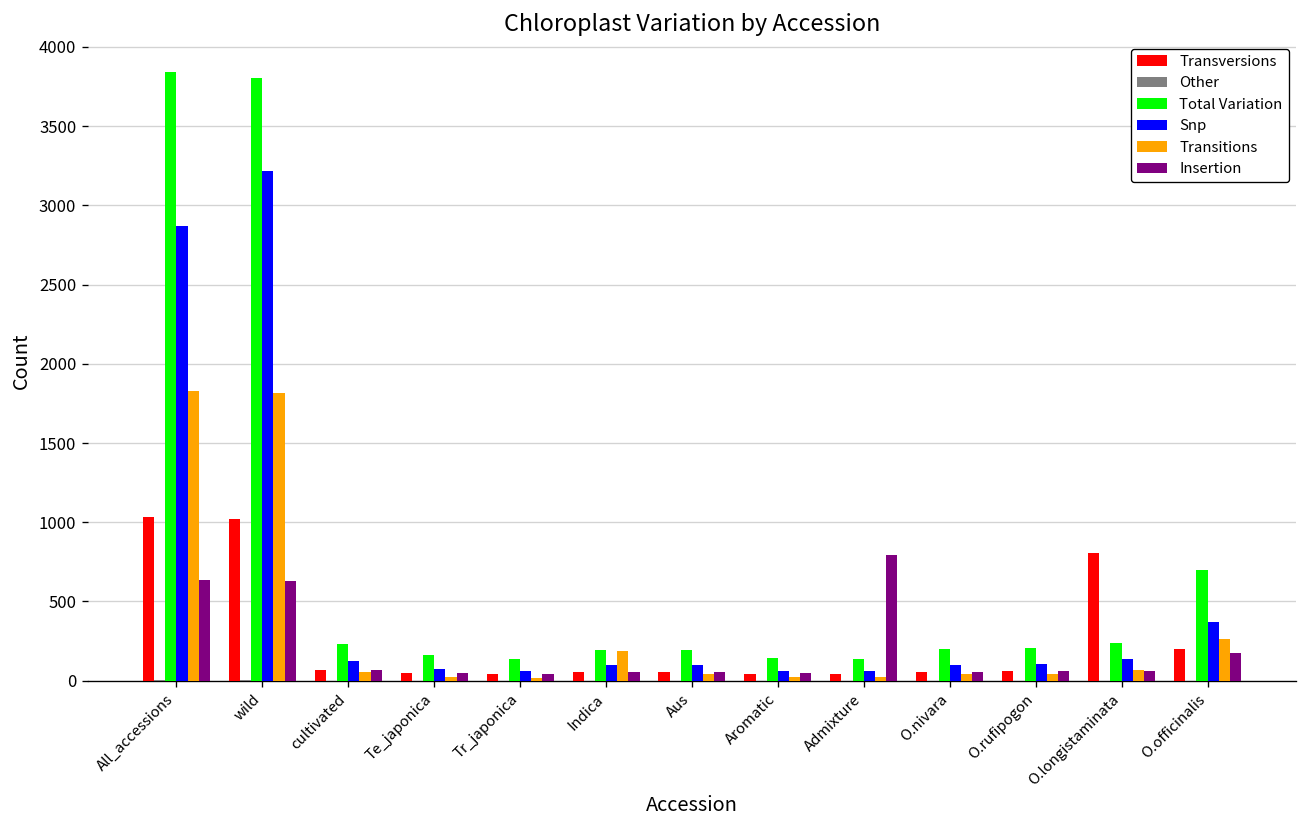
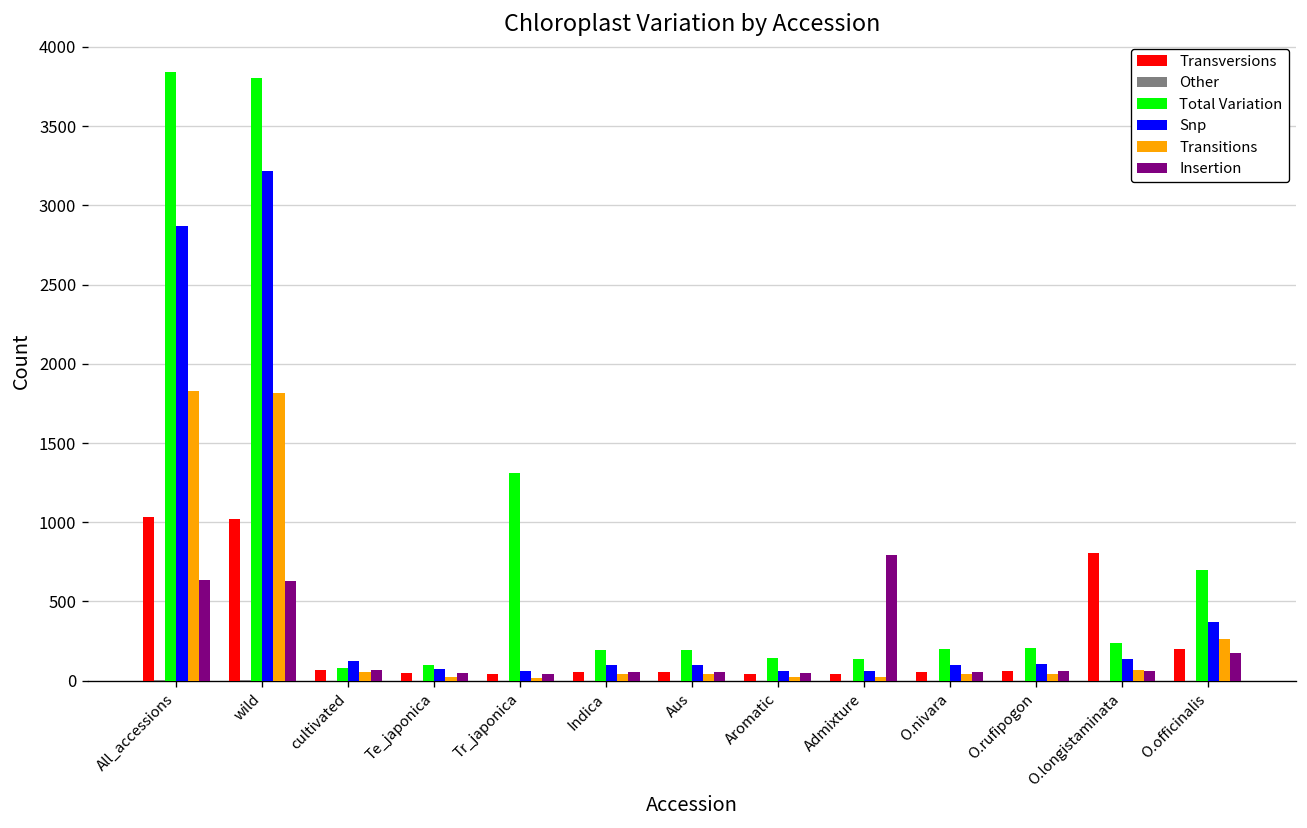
  {
    "Transversions": {
      "All_accessions": 1040,
      "wild": 1020,
      "cultivated": 70,
      "Te_japonica": 50,
      "Tr_japonica": 40,
      "Indica": 60,
      "Aus": 50,
      "Aromatic": 40,
      "Admixture": 40,
      "O.nivara": 60,
      "O.rufipogon": 60,
      "O.longistaminata": 810,
      "O.officinalis": 200
    },
    "Other": {
      "cultivated": 0,
      "Te_japonica": 0,
      "Tr_japonica": 0,
      "Indica": 0,
      "Aus": 0,
      "Aromatic": 0,
      "Admixture": 0,
      "O.nivara": 0,
      "O.rufipogon": 0,
      "O.longistaminata": 0,
      "O.officinalis": 0
    },
    "Total Variation": {
      "All_accessions": 3840,
      "wild": 3800,
-     "cultivated": 230,
-     "Te_japonica": 160,
-     "Tr_japonica": 140,
+     "cultivated": 80,
+     "Te_japonica": 100,
+     "Tr_japonica": 1310,
      "Indica": 190,
      "Aus": 200,
      "Aromatic": 140,
      "Admixture": 140,
      "O.nivara": 200,
      "O.rufipogon": 210,
      "O.longistaminata": 240,
      "O.officinalis": 700
    },
    "Snp": {
      "All_accessions": 2870,
      "wild": 3220,
      "cultivated": 120,
      "Te_japonica": 80,
      "Tr_japonica": 60,
      "Indica": 100,
      "Aus": 100,
      "Aromatic": 60,
      "Admixture": 60,
      "O.nivara": 100,
      "O.rufipogon": 110,
      "O.longistaminata": 140,
      "O.officinalis": 370
    },
    "Transitions": {
      "All_accessions": 1830,
      "wild": 1810,
      "cultivated": 60,
      "Te_japonica": 30,
      "Tr_japonica": 20,
-     "Indica": 190,
+     "Indica": 40,
      "Aus": 40,
      "Aromatic": 20,
      "Admixture": 20,
      "O.nivara": 40,
      "O.rufipogon": 40,
      "O.longistaminata": 70,
      "O.officinalis": 260
    },
    "Insertion": {
      "All_accessions": 640,
      "wild": 630,
      "cultivated": 70,
      "Te_japonica": 50,
      "Tr_japonica": 50,
      "Indica": 60,
      "Aus": 60,
      "Aromatic": 50,
      "Admixture": 790,
      "O.nivara": 60,
      "O.rufipogon": 60,
      "O.longistaminata": 60,
      "O.officinalis": 170
    }
  }
